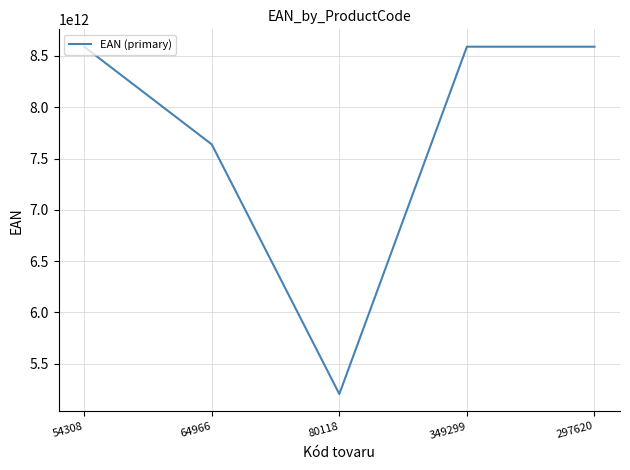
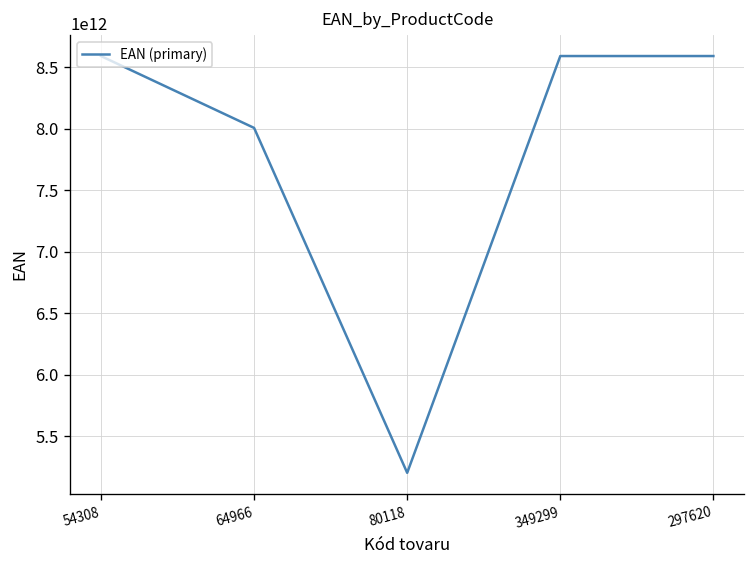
  {
-   "64966": 7640000000000,
+   "64966": 8010000000000,
    "80118": 5200000000000,
    "349299": 8590000000000,
    "297620": 8590000000000
  }
